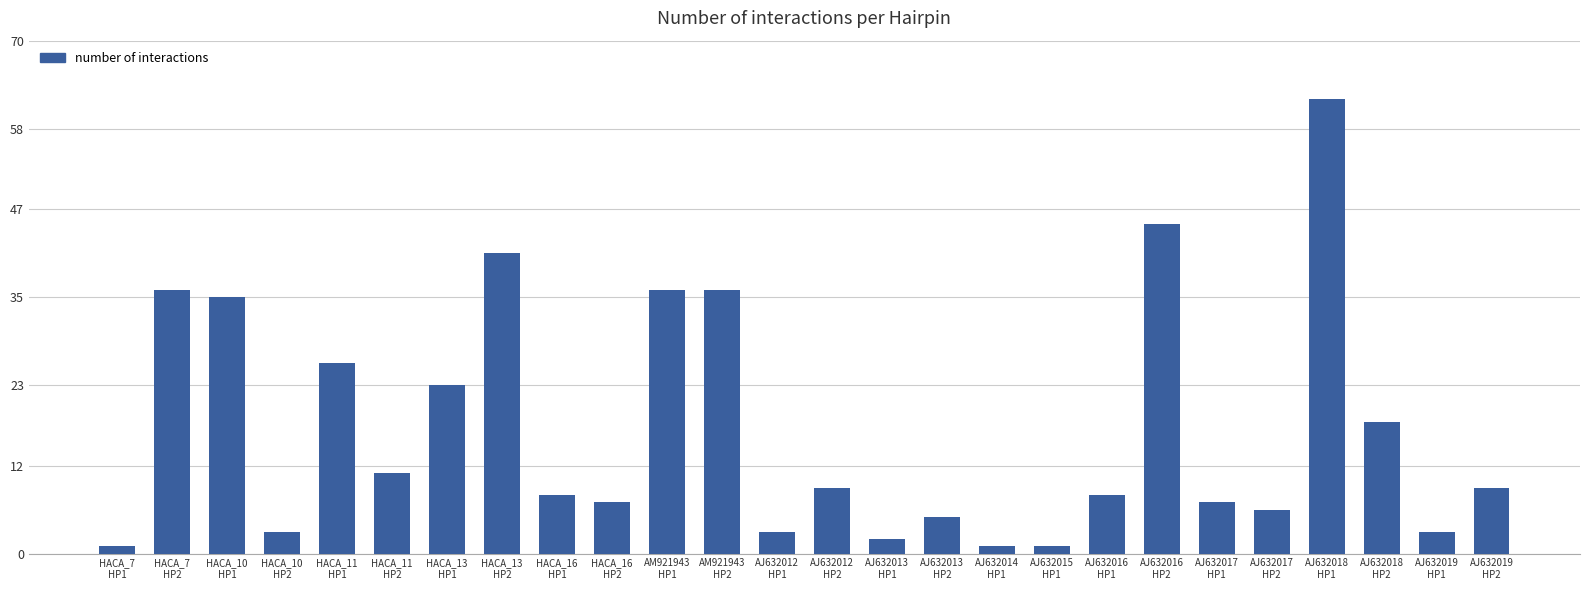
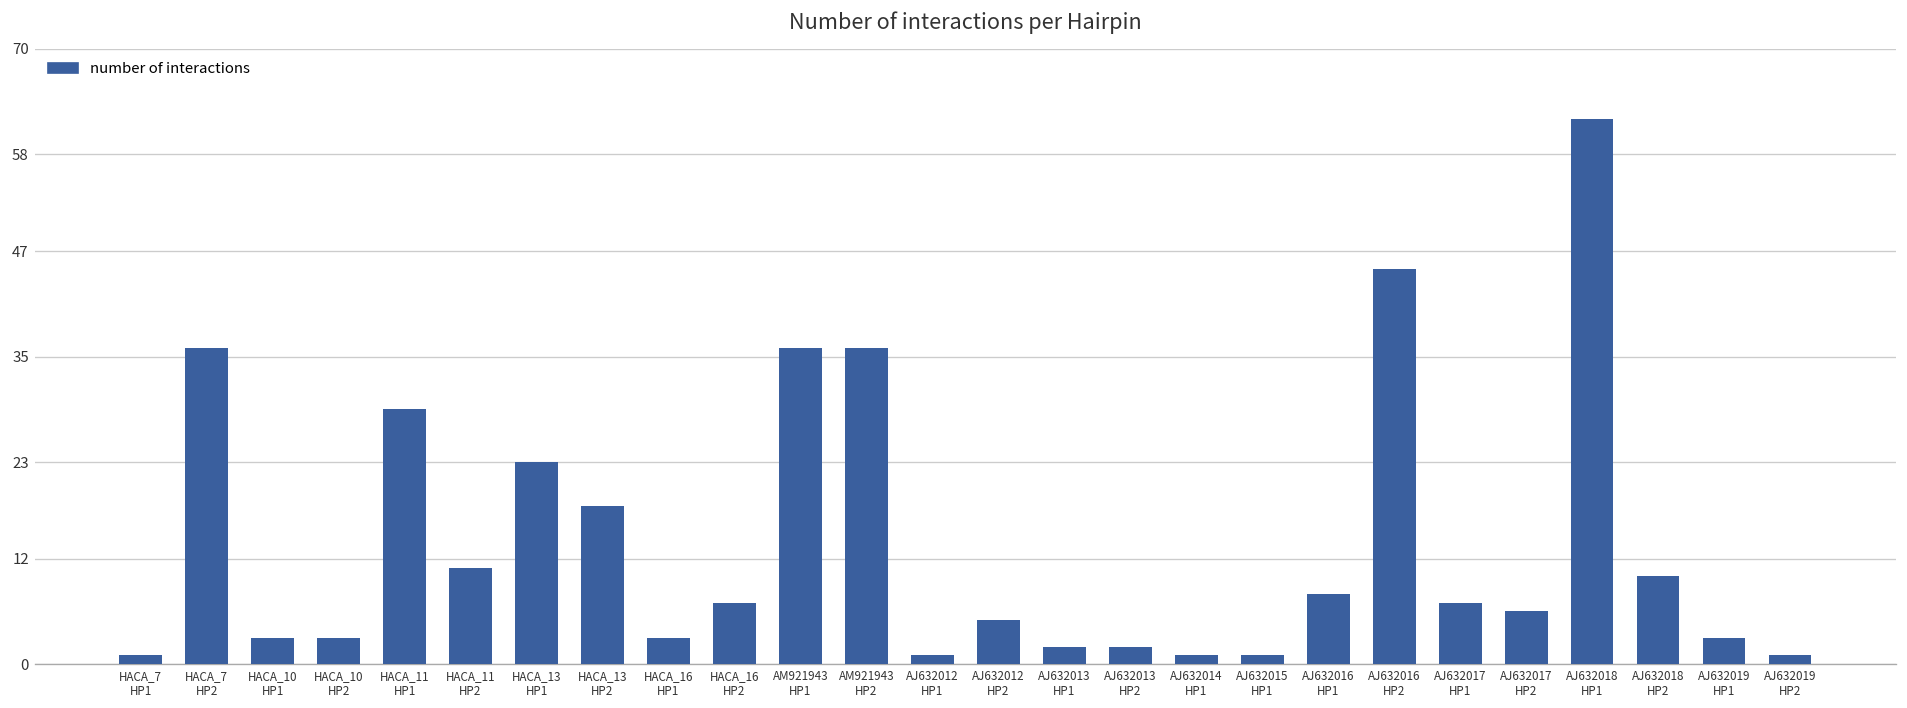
  {
    "HACA_7 HP1": 1,
    "HACA_7 HP2": 36,
-   "HACA_10 HP1": 35,
+   "HACA_10 HP1": 3,
    "HACA_10 HP2": 3,
-   "HACA_11 HP1": 26,
+   "HACA_11 HP1": 29,
    "HACA_11 HP2": 11,
    "HACA_13 HP1": 23,
-   "HACA_13 HP2": 41,
-   "HACA_16 HP1": 8,
+   "HACA_13 HP2": 18,
+   "HACA_16 HP1": 3,
    "HACA_16 HP2": 7,
    "AM921943 HP1": 36,
    "AM921943 HP2": 36,
-   "AJ632012 HP1": 3,
-   "AJ632012 HP2": 9,
+   "AJ632012 HP1": 1,
+   "AJ632012 HP2": 5,
    "AJ632013 HP1": 2,
-   "AJ632013 HP2": 5,
+   "AJ632013 HP2": 2,
    "AJ632014 HP1": 1,
    "AJ632015 HP1": 1,
    "AJ632016 HP1": 8,
    "AJ632016 HP2": 45,
    "AJ632017 HP1": 7,
    "AJ632017 HP2": 6,
    "AJ632018 HP1": 62,
-   "AJ632018 HP2": 18,
+   "AJ632018 HP2": 10,
    "AJ632019 HP1": 3,
-   "AJ632019 HP2": 9
+   "AJ632019 HP2": 1
  }
